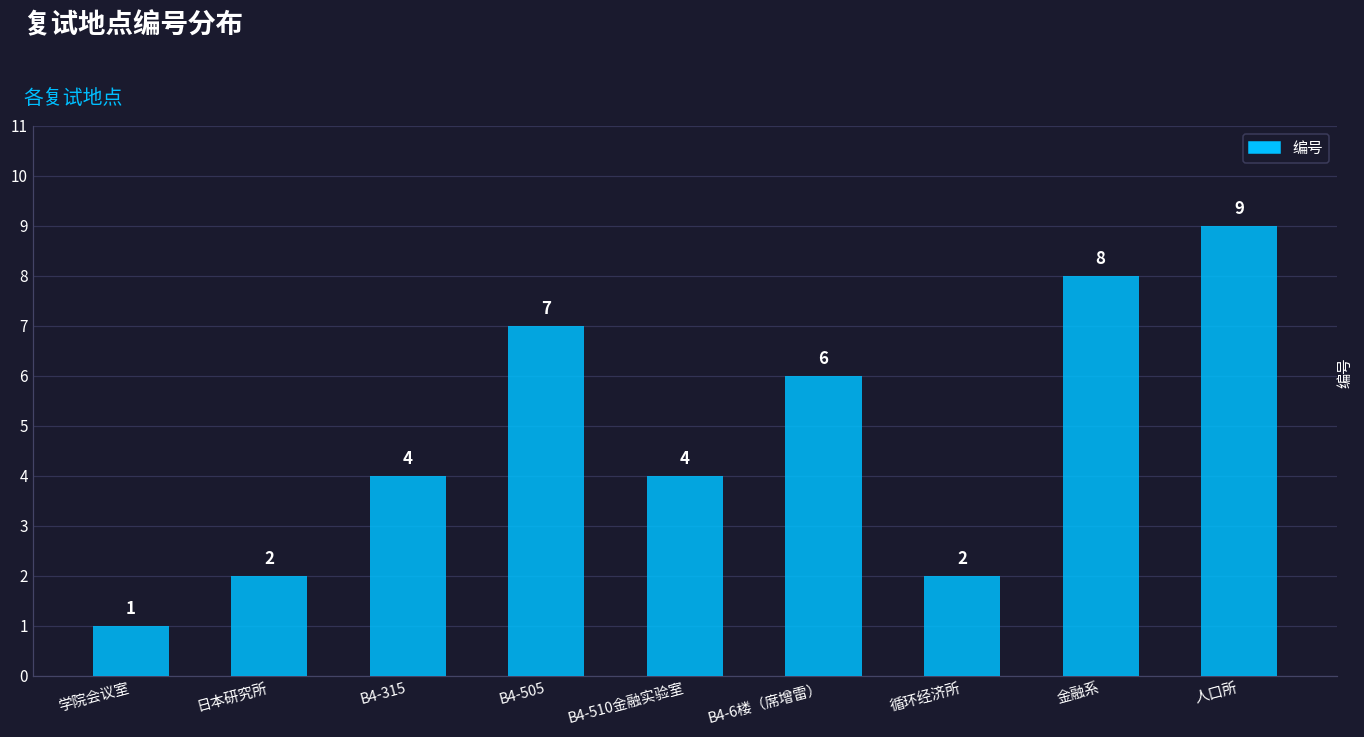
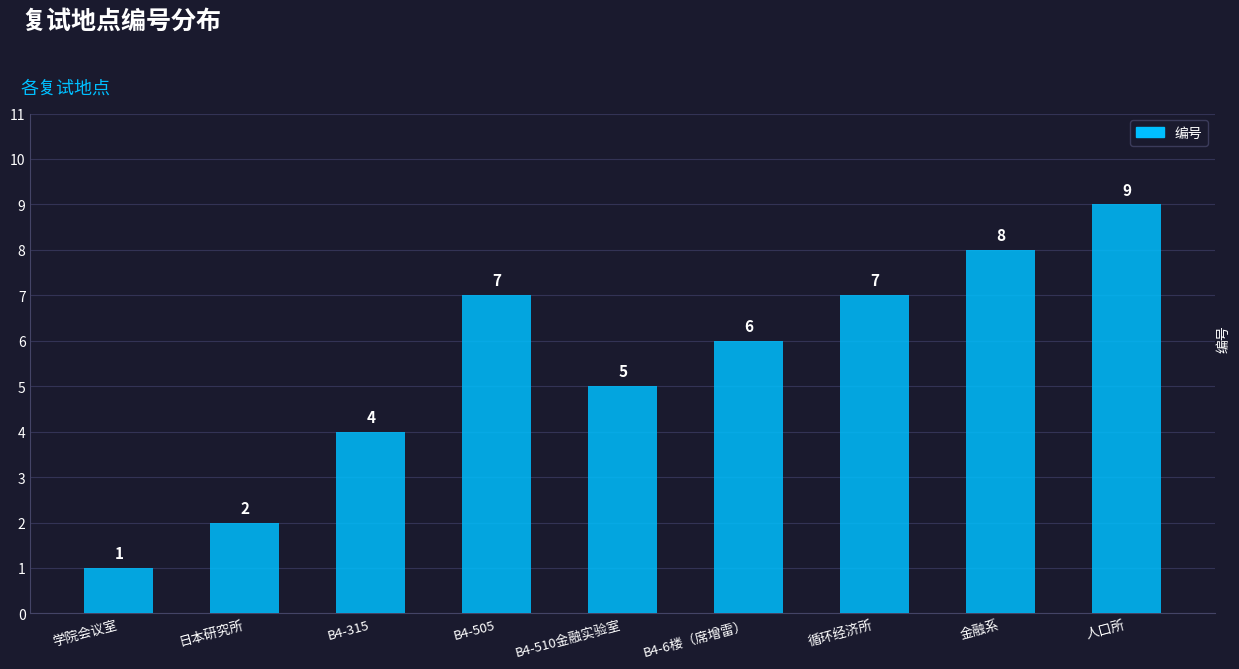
  {
    "学院会议室": 1,
    "日本研究所": 2,
    "B4-315": 4,
    "B4-505": 7,
-   "B4-510金融实验室": 4,
+   "B4-510金融实验室": 5,
    "B4-6楼（席增雷）": 6,
-   "循环经济所": 2,
+   "循环经济所": 7,
    "金融系": 8,
    "人口所": 9
  }
